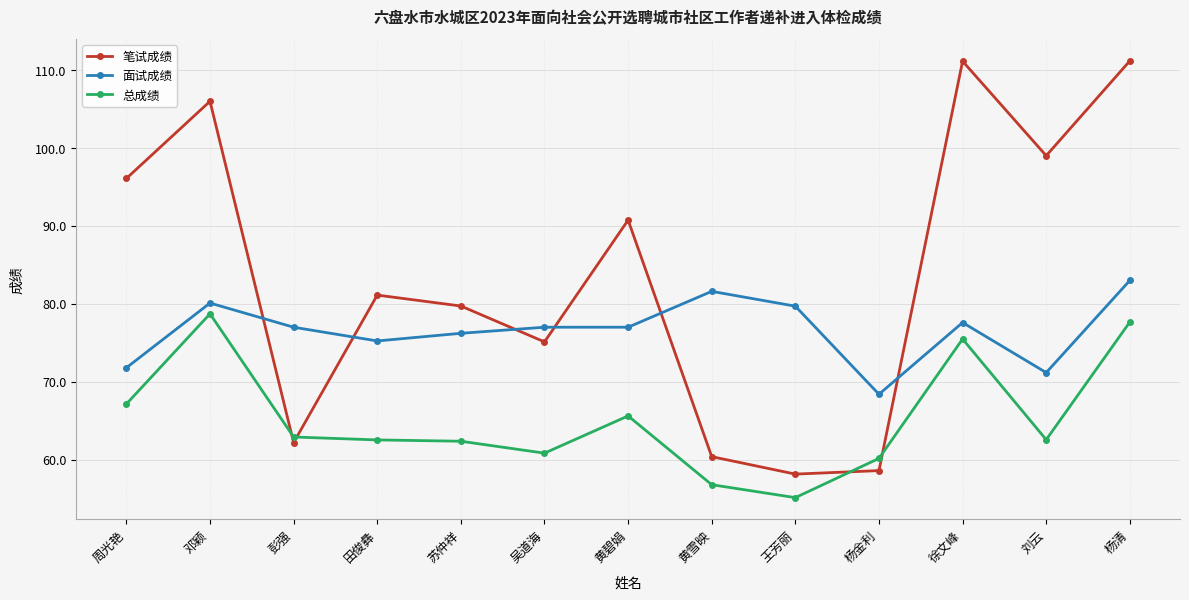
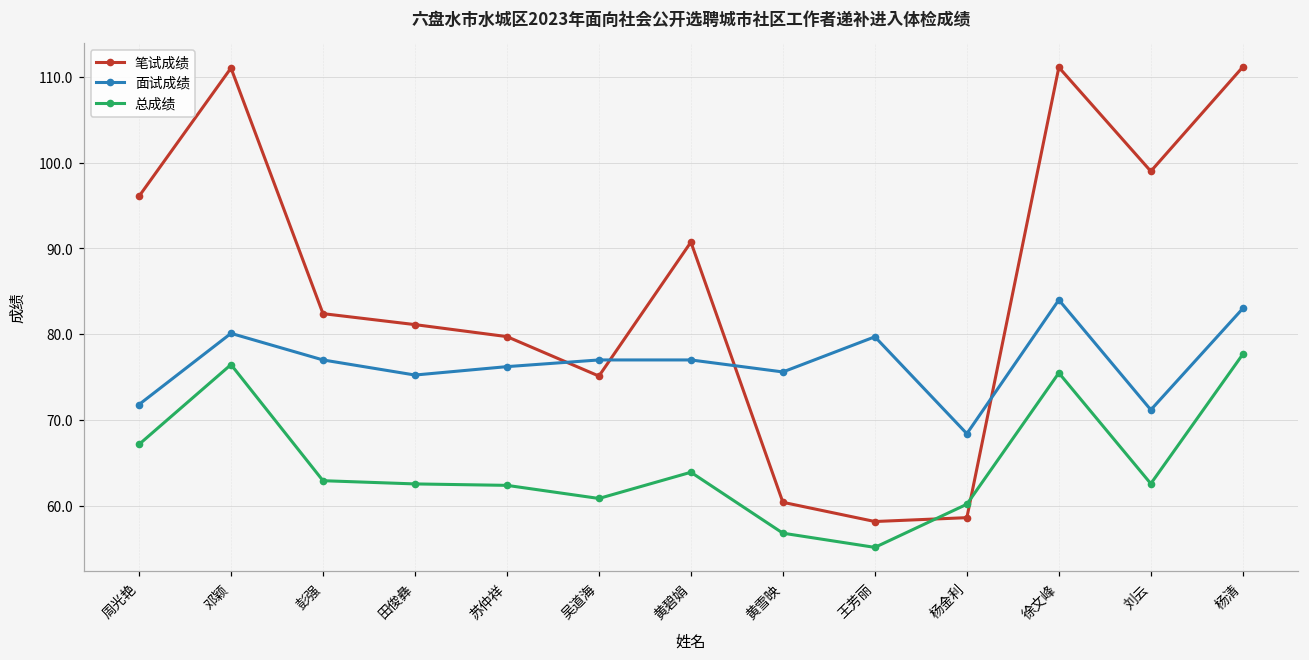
  {
    "笔试成绩": {
      "周光艳": 96,
-     "邓颖": 106,
-     "彭强": 62,
+     "邓颖": 111,
+     "彭强": 82,
      "田俊彝": 81,
      "苏仲祥": 80,
      "吴道海": 75,
      "黄碧娟": 91,
      "黄雪映": 60,
      "王芳丽": 58,
      "杨金利": 59,
      "徐文峰": 111,
      "刘云": 99,
      "杨清": 111
    },
    "面试成绩": {
      "周光艳": 72,
      "邓颖": 80,
      "彭强": 77,
      "田俊彝": 75,
      "苏仲祥": 76,
      "吴道海": 77,
      "黄碧娟": 77,
-     "黄雪映": 82,
+     "黄雪映": 76,
      "王芳丽": 80,
      "杨金利": 68,
-     "徐文峰": 78,
+     "徐文峰": 84,
      "刘云": 71,
      "杨清": 83
    },
    "总成绩": {
      "周光艳": 67,
-     "邓颖": 79,
+     "邓颖": 76,
      "彭强": 63,
      "田俊彝": 63,
      "苏仲祥": 62,
      "吴道海": 61,
-     "黄碧娟": 66,
+     "黄碧娟": 64,
      "黄雪映": 57,
      "王芳丽": 55,
      "杨金利": 60,
      "徐文峰": 75,
      "刘云": 63,
      "杨清": 78
    }
  }
